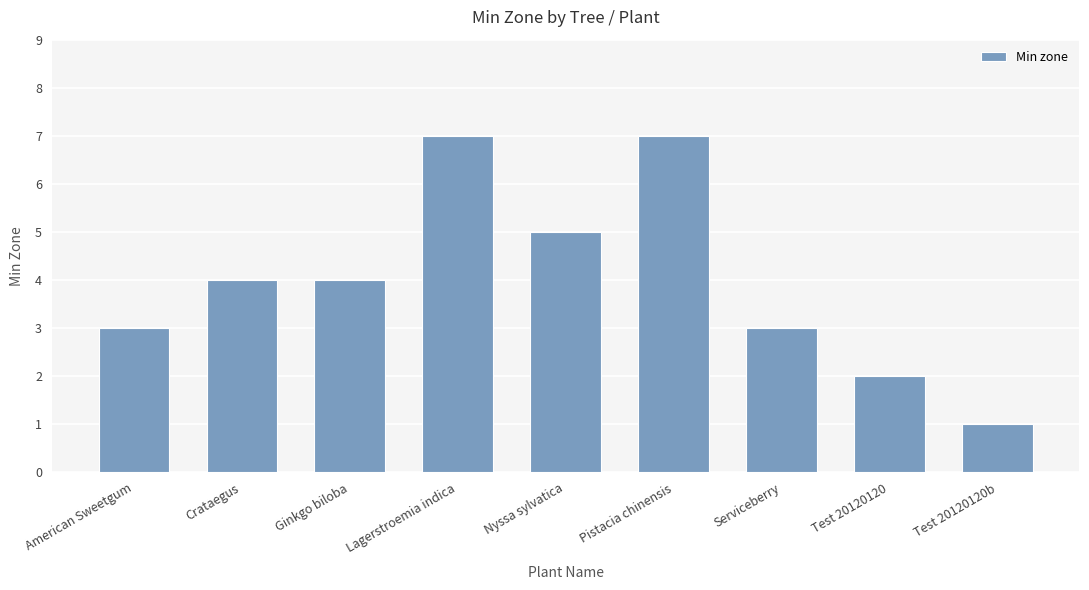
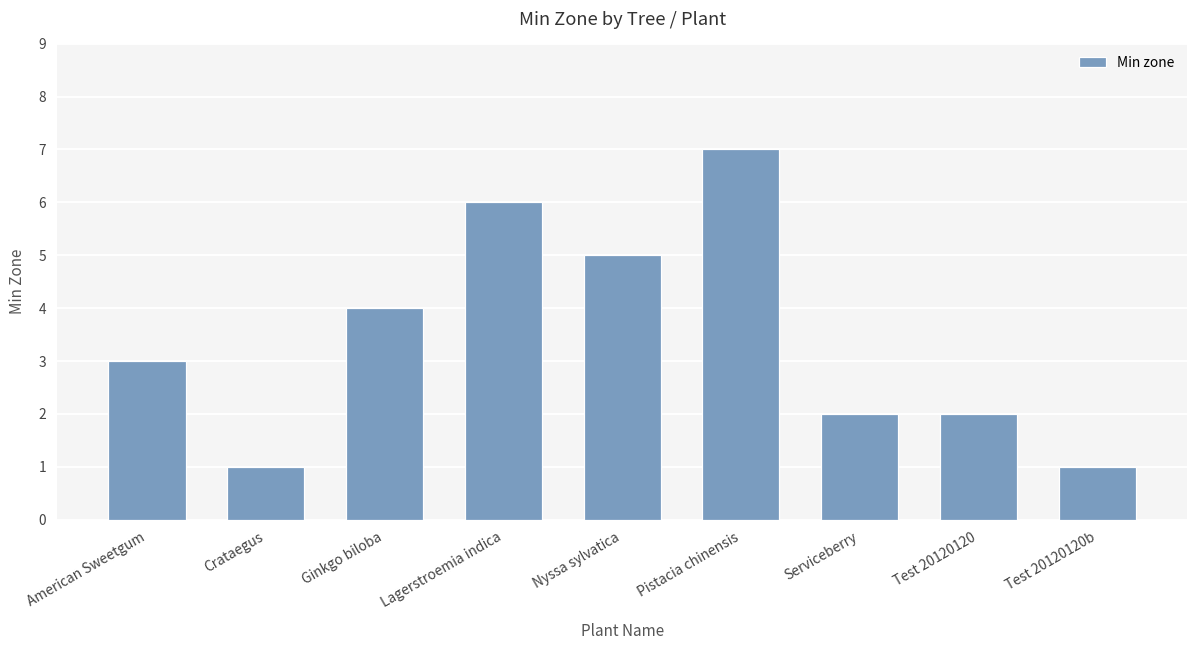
  {
    "American Sweetgum": 3,
-   "Crataegus": 4,
+   "Crataegus": 1,
    "Ginkgo biloba": 4,
-   "Lagerstroemia indica": 7,
+   "Lagerstroemia indica": 6,
    "Nyssa sylvatica": 5,
    "Pistacia chinensis": 7,
-   "Serviceberry": 3,
+   "Serviceberry": 2,
    "Test 20120120": 2,
    "Test 20120120b": 1
  }
